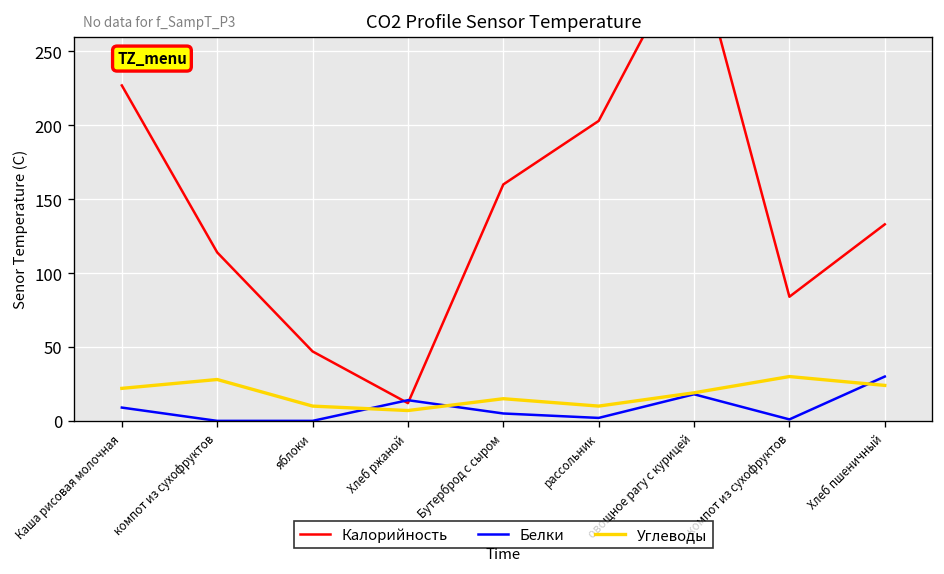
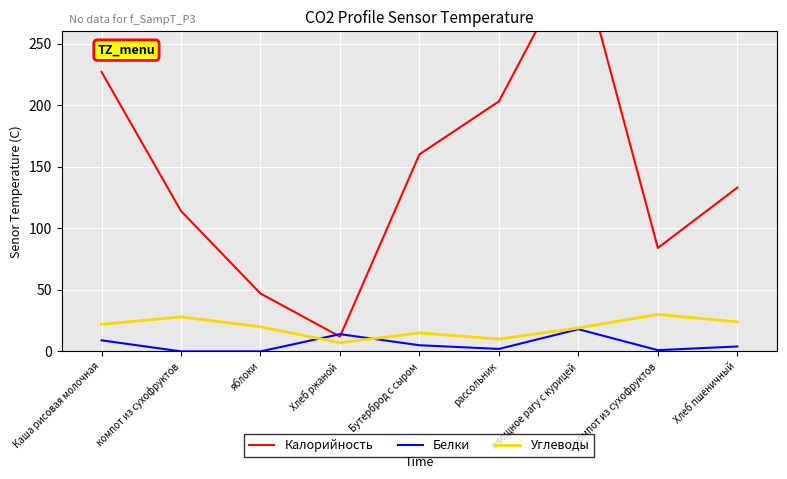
  {
    "Калорийность": {
      "Каша рисовая молочная": 227,
      "яблоки": 47,
      "Бутерброд с сыром": 160,
      "рассольник": 203,
      "Хлеб пшеничный": 133
    },
    "Белки": {
      "Каша рисовая молочная": 9,
      "яблоки": 0,
      "Бутерброд с сыром": 5,
      "рассольник": 2,
-     "Хлеб пшеничный": 30
+     "Хлеб пшеничный": 4
    },
    "Углеводы": {
      "Каша рисовая молочная": 22,
-     "яблоки": 10,
+     "яблоки": 20,
      "Хлеб ржаной": 7,
      "Бутерброд с сыром": 15,
      "рассольник": 10,
      "Хлеб пшеничный": 24
    }
  }
